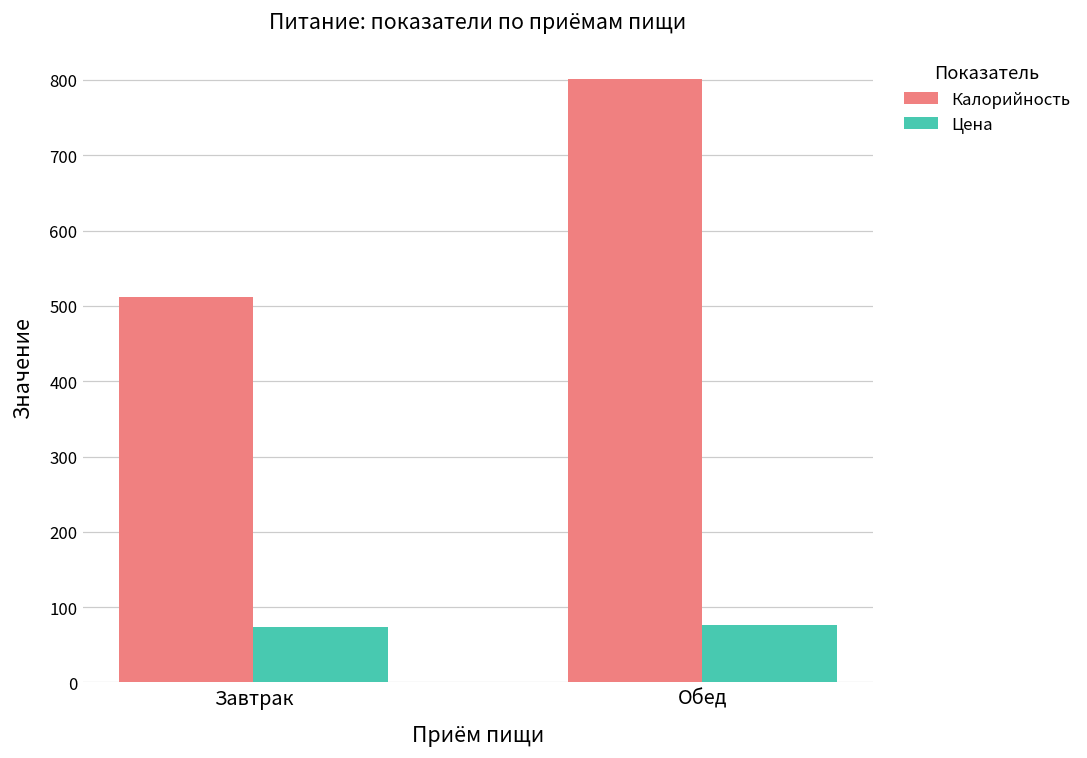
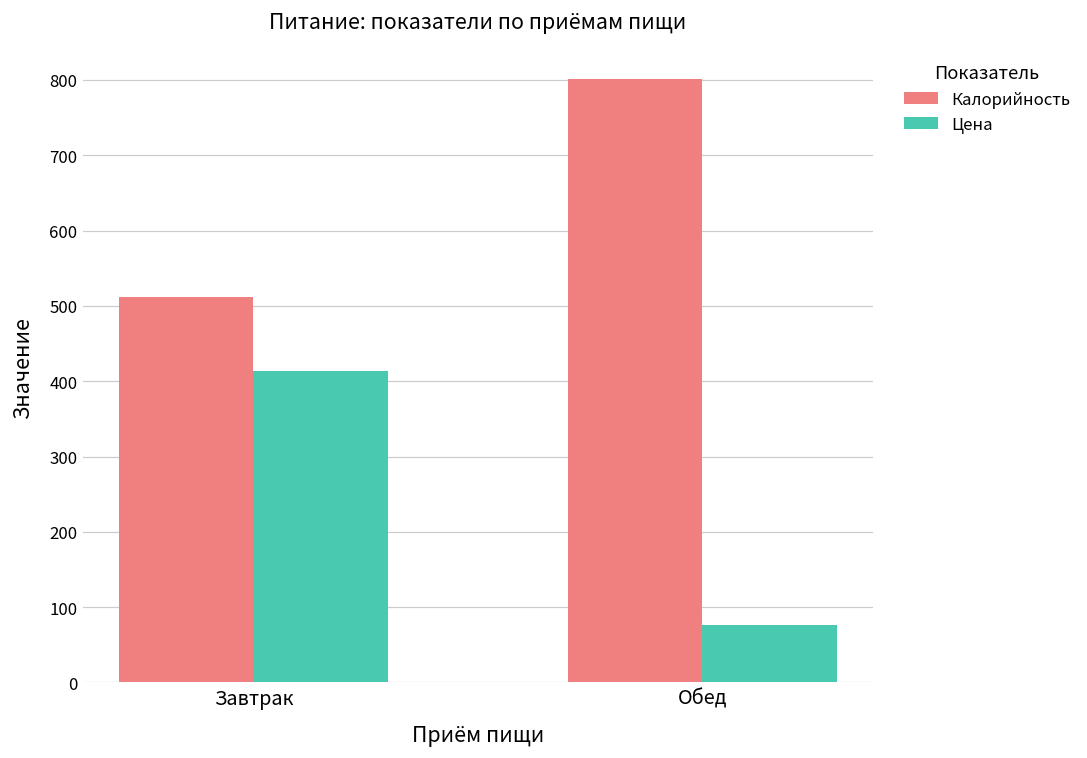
  {
    "Калорийность": {
      "Завтрак": 510,
      "Обед": 800
    },
    "Цена": {
-     "Завтрак": 70,
+     "Завтрак": 410,
      "Обед": 80
    }
  }
